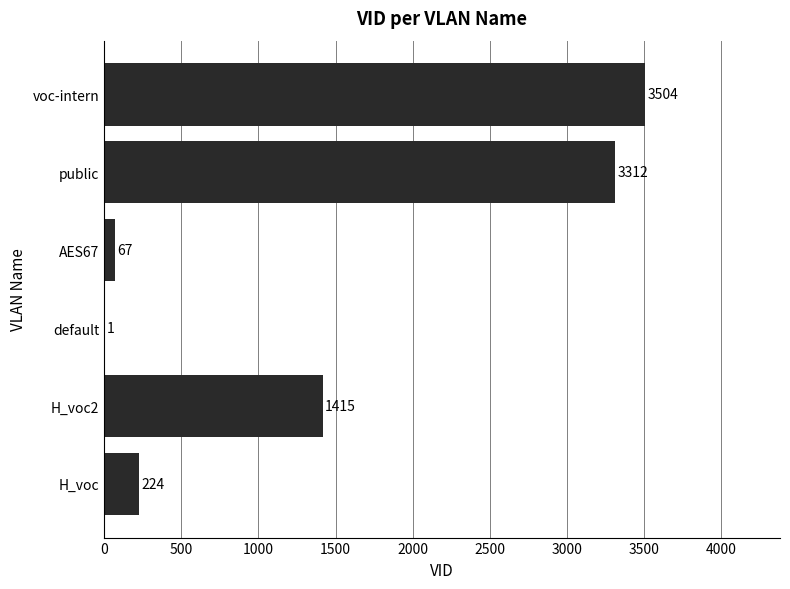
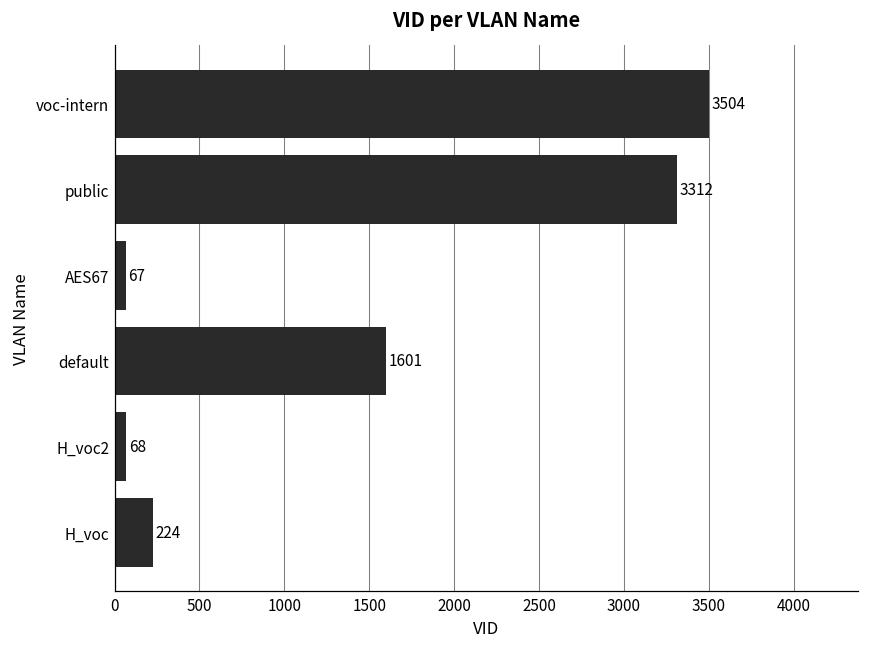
  {
    "voc-intern": 3504,
    "public": 3312,
    "AES67": 67,
-   "default": 1,
-   "H_voc2": 1415,
+   "default": 1601,
+   "H_voc2": 68,
    "H_voc": 224
  }
